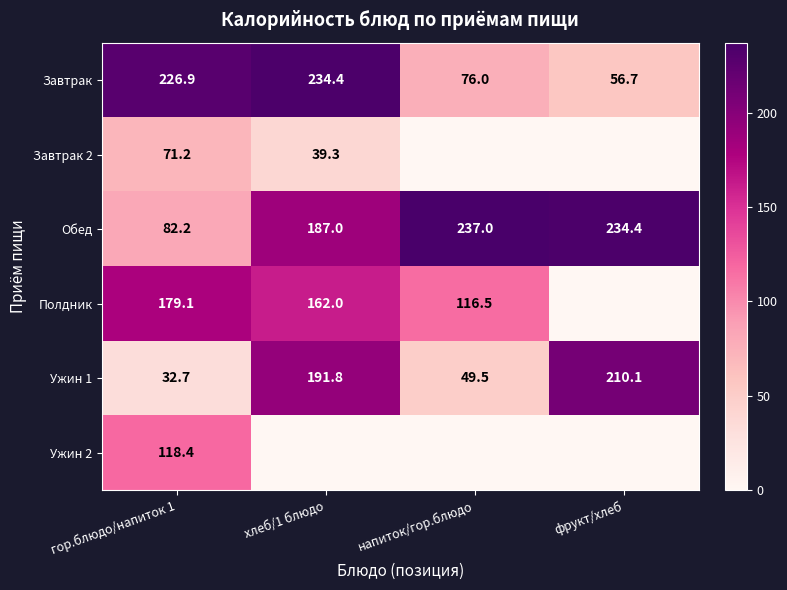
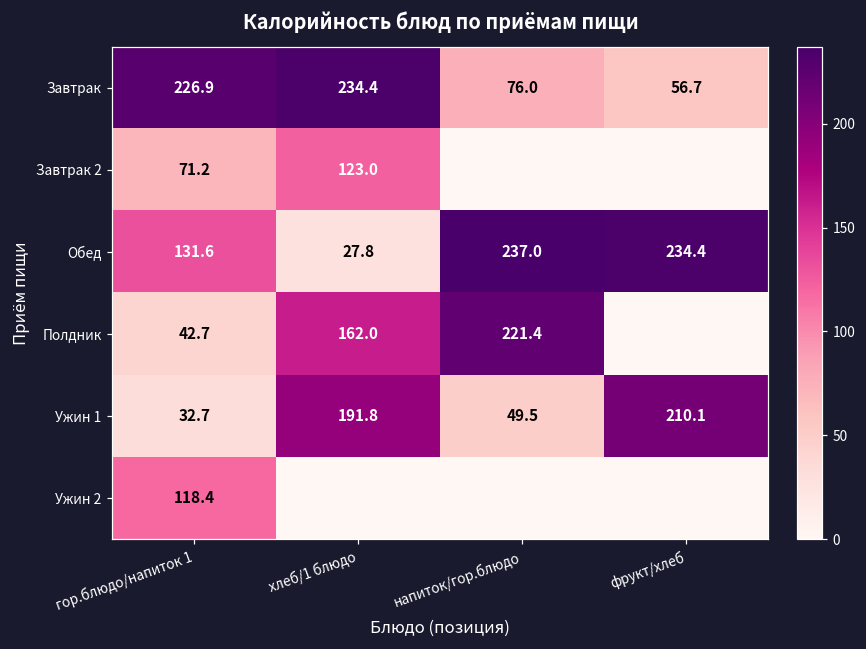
  {
    "Завтрак": {
      "гор.блюдо/напиток 1": 226.9,
      "хлеб/1 блюдо": 234.4,
      "напиток/гор.блюдо": 76.0,
      "фрукт/хлеб": 56.7
    },
    "Завтрак 2": {
      "гор.блюдо/напиток 1": 71.2,
-     "хлеб/1 блюдо": 39.3
+     "хлеб/1 блюдо": 123.0
    },
    "Обед": {
-     "гор.блюдо/напиток 1": 82.2,
-     "хлеб/1 блюдо": 187.0,
+     "гор.блюдо/напиток 1": 131.6,
+     "хлеб/1 блюдо": 27.8,
      "напиток/гор.блюдо": 237.0,
      "фрукт/хлеб": 234.4
    },
    "Полдник": {
-     "гор.блюдо/напиток 1": 179.1,
+     "гор.блюдо/напиток 1": 42.7,
      "хлеб/1 блюдо": 162.0,
-     "напиток/гор.блюдо": 116.5
+     "напиток/гор.блюдо": 221.4
    },
    "Ужин 1": {
      "гор.блюдо/напиток 1": 32.7,
      "хлеб/1 блюдо": 191.8,
      "напиток/гор.блюдо": 49.5,
      "фрукт/хлеб": 210.1
    },
    "Ужин 2": {
      "гор.блюдо/напиток 1": 118.4
    }
  }
